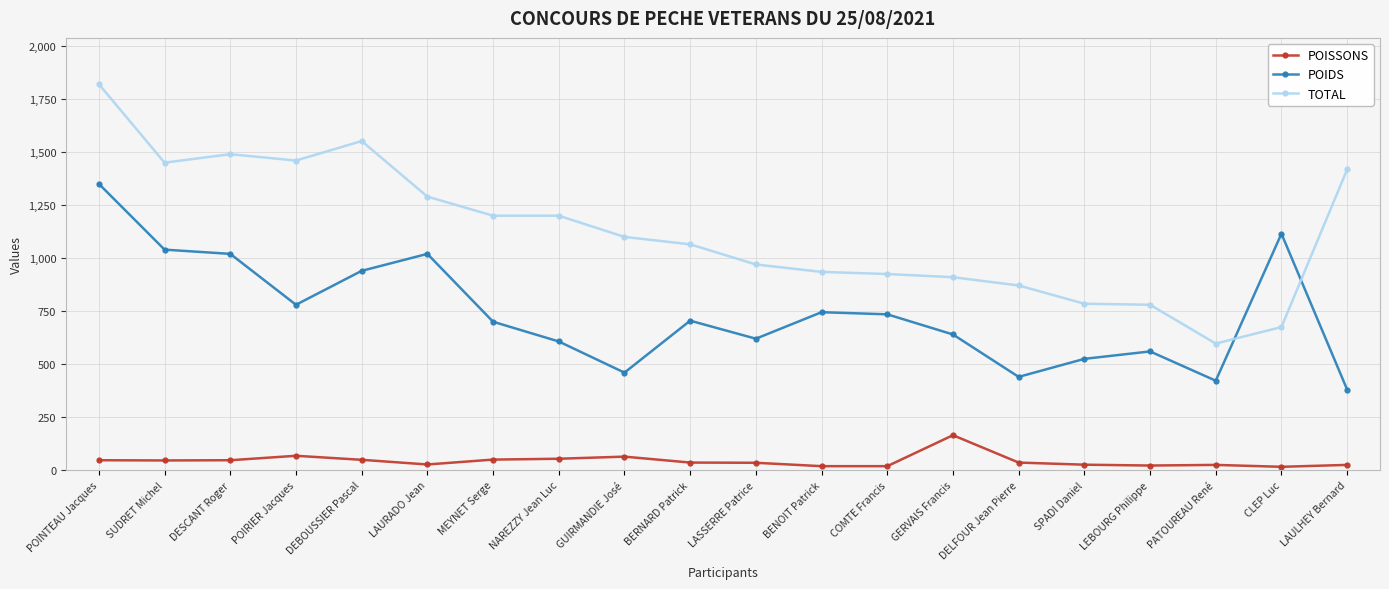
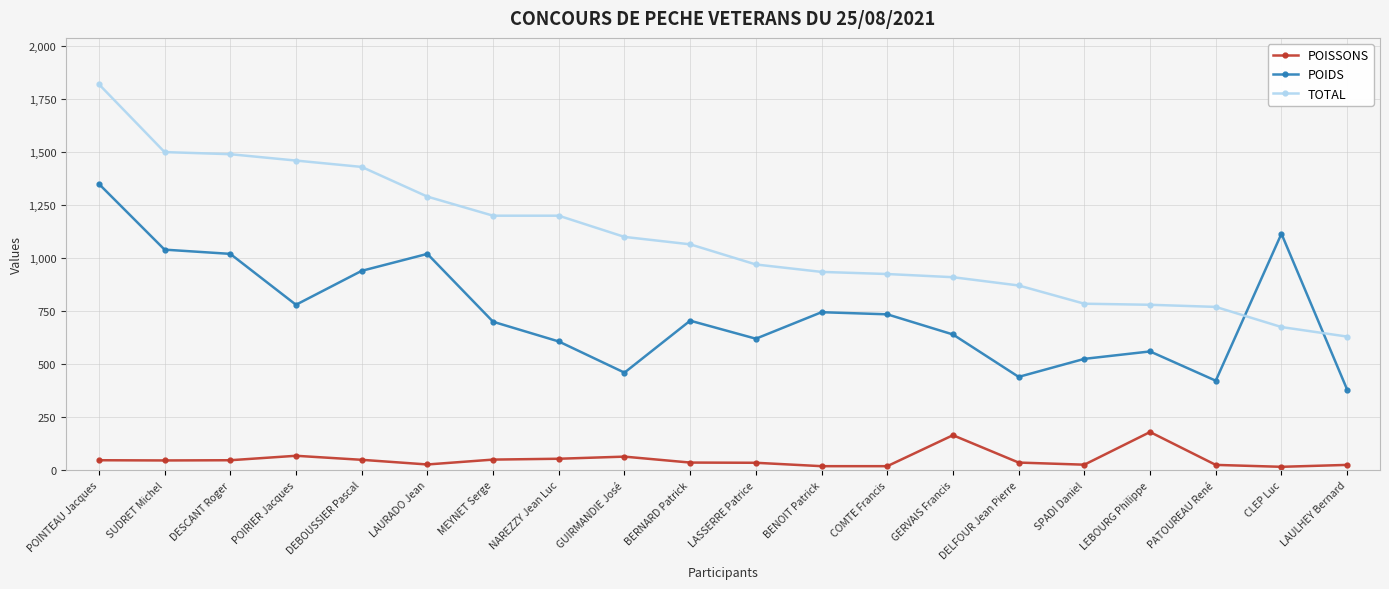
  {
    "POISSONS": {
      "POINTEAU Jacques": "50",
      "SUDRET Michel": "50",
      "DESCANT Roger": "50",
      "POIRIER Jacques": "70",
      "DEBOUSSIER Pascal": "50",
      "LAURADO Jean": "30",
      "MEYNET Serge": "50",
      "NAREZZY Jean Luc": "50",
      "GUIRMANDIE José": "60",
      "BERNARD Patrick": "40",
      "LASSERRE Patrice": "40",
      "BENOIT Patrick": "20",
      "COMTE Francis": "20",
      "GERVAIS Francis": "170",
      "DELFOUR Jean Pierre": "40",
      "SPADI Daniel": "30",
-     "LEBOURG Philippe": "20",
+     "LEBOURG Philippe": "180",
      "PATOUREAU René": "30",
      "CLEP Luc": "20",
      "LAULHEY Bernard": "30"
    },
    "POIDS": {
      "POINTEAU Jacques": "1,350",
      "SUDRET Michel": "1,040",
      "DESCANT Roger": "1,020",
      "POIRIER Jacques": "780",
      "DEBOUSSIER Pascal": "940",
      "LAURADO Jean": "1,020",
      "MEYNET Serge": "700",
      "NAREZZY Jean Luc": "610",
      "GUIRMANDIE José": "460",
      "BERNARD Patrick": "710",
      "LASSERRE Patrice": "620",
      "BENOIT Patrick": "750",
      "COMTE Francis": "740",
      "GERVAIS Francis": "640",
      "DELFOUR Jean Pierre": "440",
      "SPADI Daniel": "530",
      "LEBOURG Philippe": "560",
      "PATOUREAU René": "420",
      "CLEP Luc": "1,120",
      "LAULHEY Bernard": "380"
    },
    "TOTAL": {
      "POINTEAU Jacques": "1,820",
-     "SUDRET Michel": "1,450",
+     "SUDRET Michel": "1,500",
      "DESCANT Roger": "1,490",
      "POIRIER Jacques": "1,460",
-     "DEBOUSSIER Pascal": "1,550",
+     "DEBOUSSIER Pascal": "1,430",
      "LAURADO Jean": "1,290",
      "MEYNET Serge": "1,200",
      "NAREZZY Jean Luc": "1,200",
      "GUIRMANDIE José": "1,100",
      "BERNARD Patrick": "1,070",
      "LASSERRE Patrice": "970",
      "BENOIT Patrick": "940",
      "COMTE Francis": "930",
      "GERVAIS Francis": "910",
      "DELFOUR Jean Pierre": "870",
      "SPADI Daniel": "790",
      "LEBOURG Philippe": "780",
-     "PATOUREAU René": "600",
+     "PATOUREAU René": "770",
      "CLEP Luc": "680",
-     "LAULHEY Bernard": "1,420"
+     "LAULHEY Bernard": "630"
    }
  }
